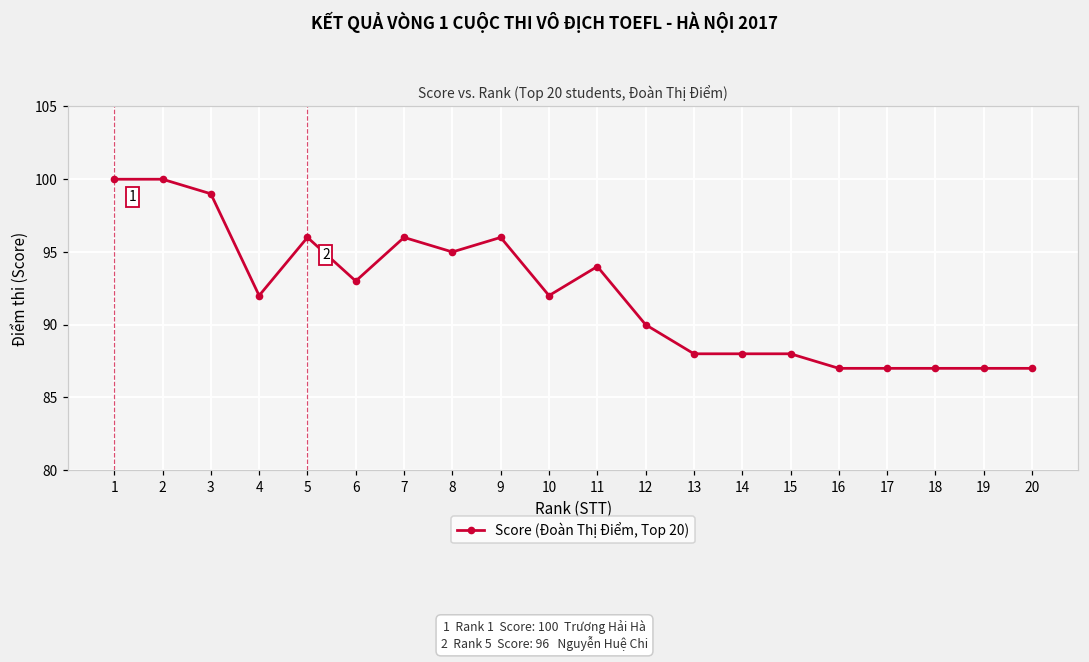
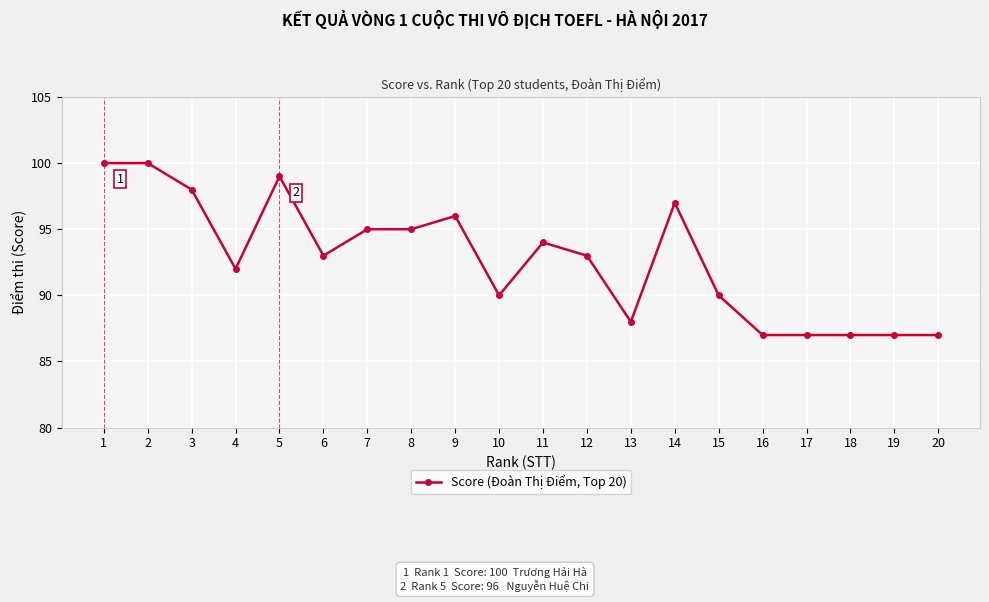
  {
    "2": 100,
-   "3": 99,
+   "3": 98,
    "4": 92,
-   "5": 96,
+   "5": 99,
    "6": 93,
-   "7": 96,
+   "7": 95,
    "8": 95,
    "9": 96,
-   "10": 92,
+   "10": 90,
    "11": 94,
-   "12": 90,
+   "12": 93,
    "13": 88,
-   "14": 88,
-   "15": 88,
+   "14": 97,
+   "15": 90,
    "16": 87,
    "17": 87,
    "18": 87,
    "19": 87,
    "20": 87
  }
